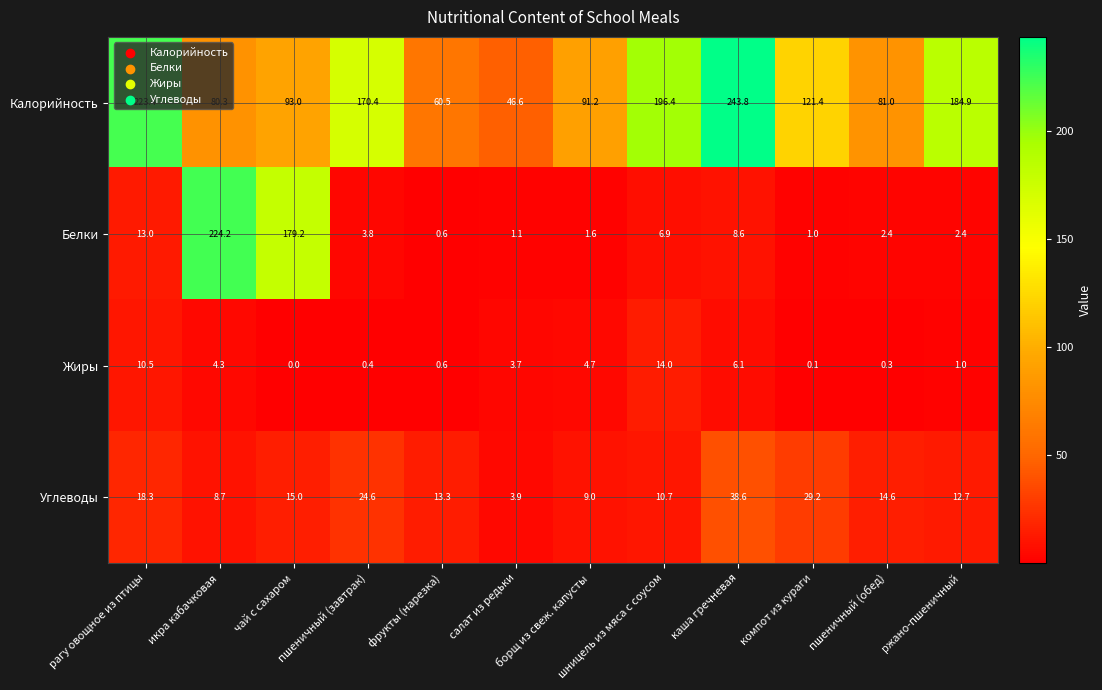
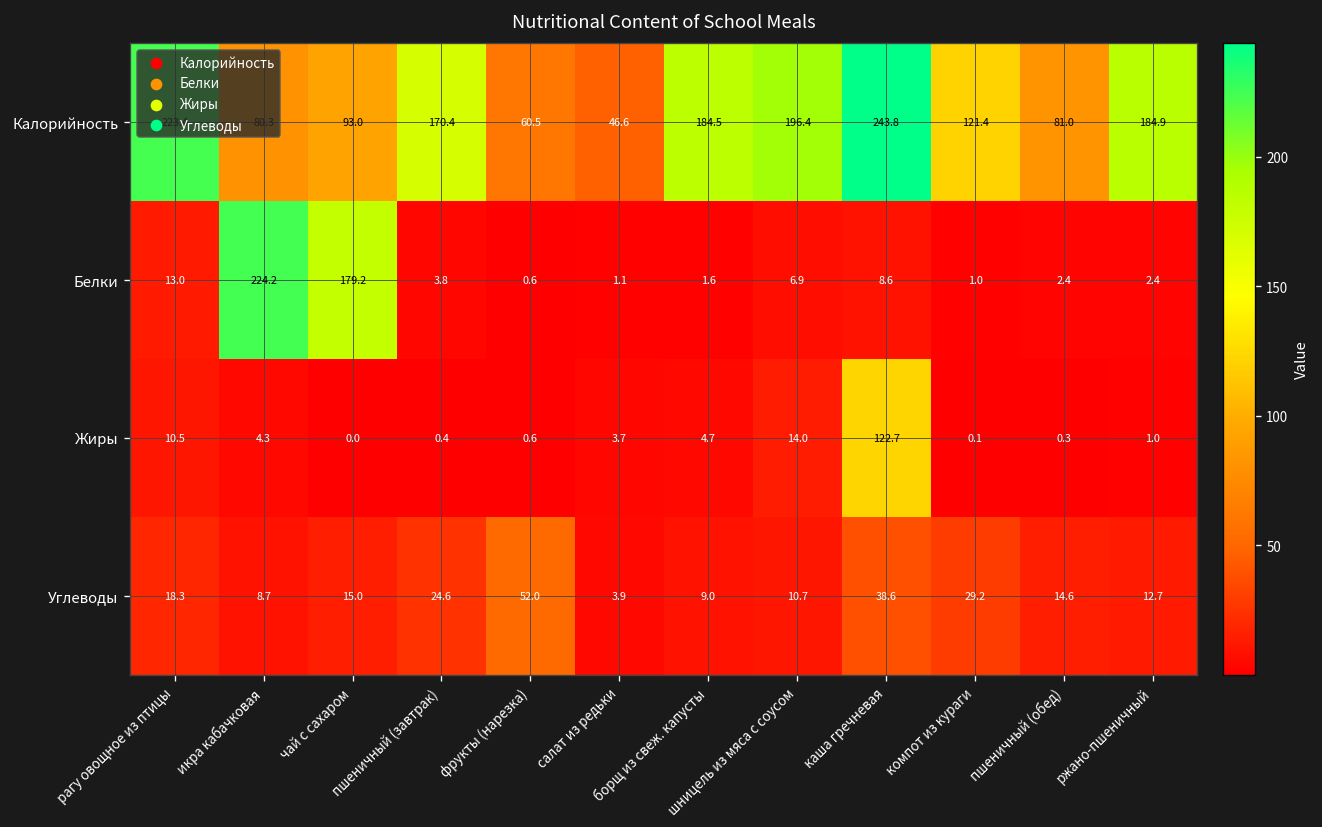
  {
    "Калорийность": {
      "чай с сахаром": 93.0,
      "пшеничный (завтрак)": 170.4,
      "фрукты (нарезка)": 60.5,
      "салат из редьки": 46.6,
-     "борщ из свеж. капусты": 91.2,
+     "борщ из свеж. капусты": 184.5,
      "шницель из мяса с соусом": 196.4,
      "каша гречневая": 243.8,
      "компот из кураги": 121.4,
      "пшеничный (обед)": 81.0,
      "ржано-пшеничный": 184.9
    },
    "Белки": {
      "рагу овощное из птицы": 13.0,
      "икра кабачковая": 224.2,
      "чай с сахаром": 179.2,
      "пшеничный (завтрак)": 3.8,
      "фрукты (нарезка)": 0.6,
      "салат из редьки": 1.1,
      "борщ из свеж. капусты": 1.6,
      "шницель из мяса с соусом": 6.9,
      "каша гречневая": 8.6,
      "компот из кураги": 1.0,
      "пшеничный (обед)": 2.4,
      "ржано-пшеничный": 2.4
    },
    "Жиры": {
      "рагу овощное из птицы": 10.5,
      "икра кабачковая": 4.3,
      "чай с сахаром": 0.0,
      "пшеничный (завтрак)": 0.4,
      "фрукты (нарезка)": 0.6,
      "салат из редьки": 3.7,
      "борщ из свеж. капусты": 4.7,
      "шницель из мяса с соусом": 14.0,
-     "каша гречневая": 6.1,
+     "каша гречневая": 122.7,
      "компот из кураги": 0.1,
      "пшеничный (обед)": 0.3,
      "ржано-пшеничный": 1.0
    },
    "Углеводы": {
      "рагу овощное из птицы": 18.3,
      "икра кабачковая": 8.7,
      "чай с сахаром": 15.0,
      "пшеничный (завтрак)": 24.6,
-     "фрукты (нарезка)": 13.3,
+     "фрукты (нарезка)": 52.0,
      "салат из редьки": 3.9,
      "борщ из свеж. капусты": 9.0,
      "шницель из мяса с соусом": 10.7,
      "каша гречневая": 38.6,
      "компот из кураги": 29.2,
      "пшеничный (обед)": 14.6,
      "ржано-пшеничный": 12.7
    }
  }
